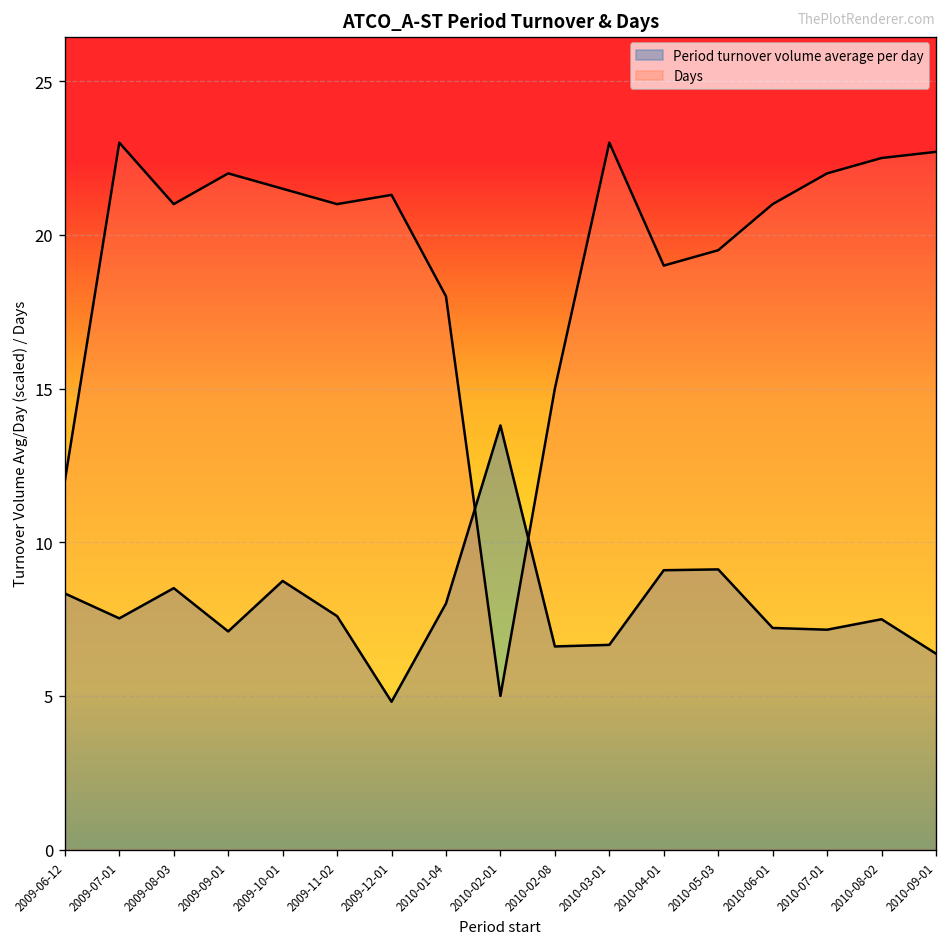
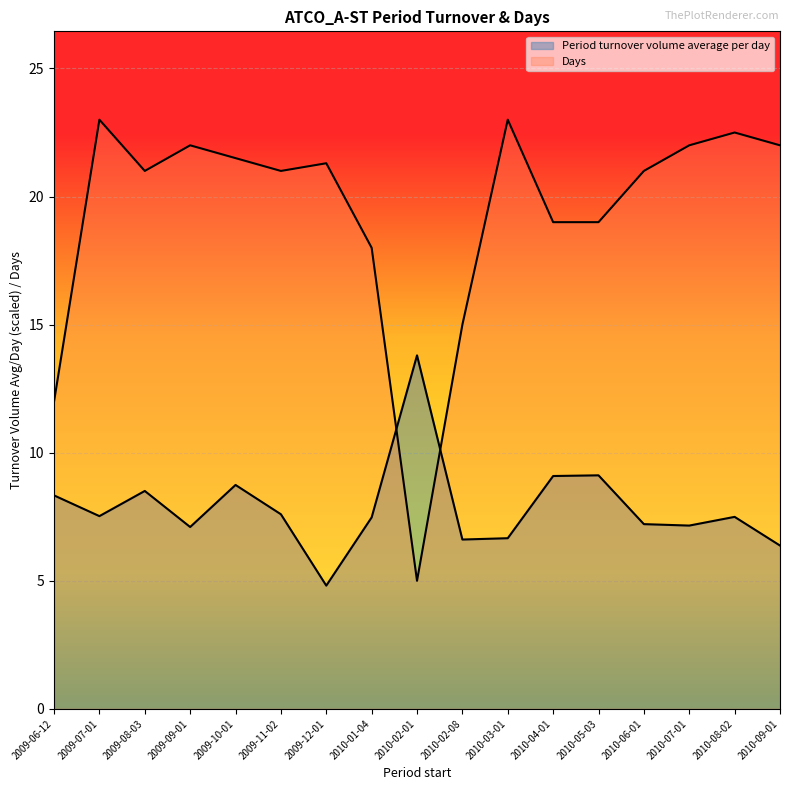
  {
    "Period turnover volume average per day": {
      "2009-06-12": 8.3,
      "2009-07-01": 7.5,
      "2009-08-03": 8.5,
      "2009-09-01": 7.1,
      "2009-10-01": 8.7,
      "2009-11-02": 7.6,
      "2009-12-01": 4.8,
-     "2010-01-04": 8.0,
+     "2010-01-04": 7.5,
      "2010-02-01": 13.8,
      "2010-02-08": 6.6,
      "2010-03-01": 6.7,
      "2010-04-01": 9.1,
      "2010-05-03": 9.1,
      "2010-06-01": 7.2,
      "2010-07-01": 7.2,
      "2010-08-02": 7.5,
      "2010-09-01": 6.4
    },
    "Days": {
      "2009-06-12": 12.0,
      "2009-07-01": 23.0,
      "2009-08-03": 21.0,
      "2009-09-01": 22.0,
      "2009-10-01": 21.5,
      "2009-11-02": 21.0,
      "2009-12-01": 21.3,
      "2010-01-04": 18.0,
      "2010-02-01": 5.0,
      "2010-02-08": 15.0,
      "2010-03-01": 23.0,
      "2010-04-01": 19.0,
-     "2010-05-03": 19.5,
+     "2010-05-03": 19.0,
      "2010-06-01": 21.0,
      "2010-07-01": 22.0,
      "2010-08-02": 22.5,
-     "2010-09-01": 22.7
+     "2010-09-01": 22.0
    }
  }
